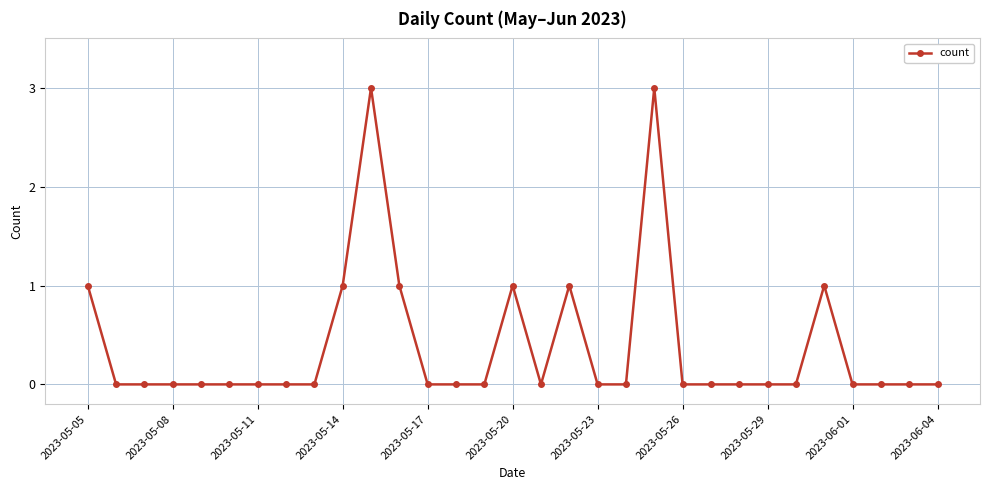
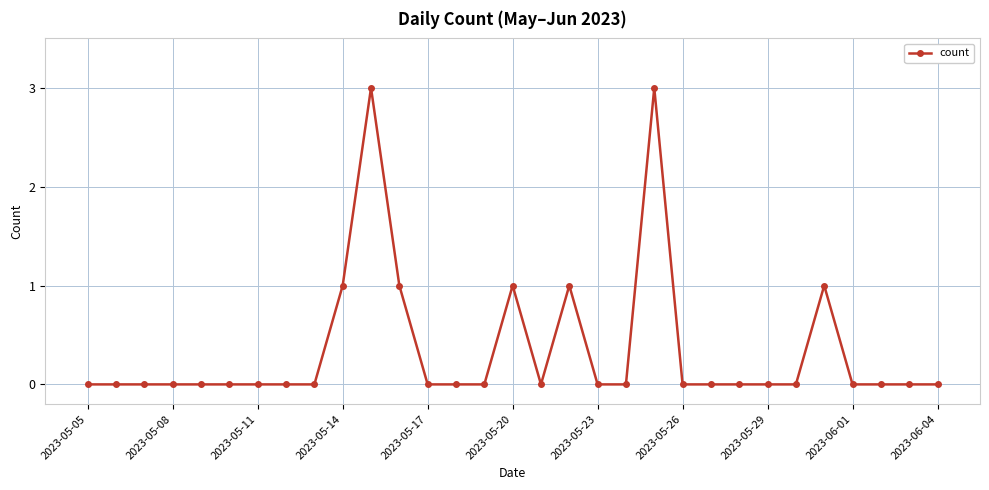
  {
-   "2023-05-05": 1,
+   "2023-05-05": 0,
    "2023-05-08": 0,
    "2023-05-11": 0,
    "2023-05-14": 1,
    "2023-05-17": 0,
    "2023-05-20": 1,
    "2023-05-23": 0,
    "2023-05-26": 0,
    "2023-05-29": 0,
    "2023-06-01": 0,
    "2023-06-04": 0
  }
